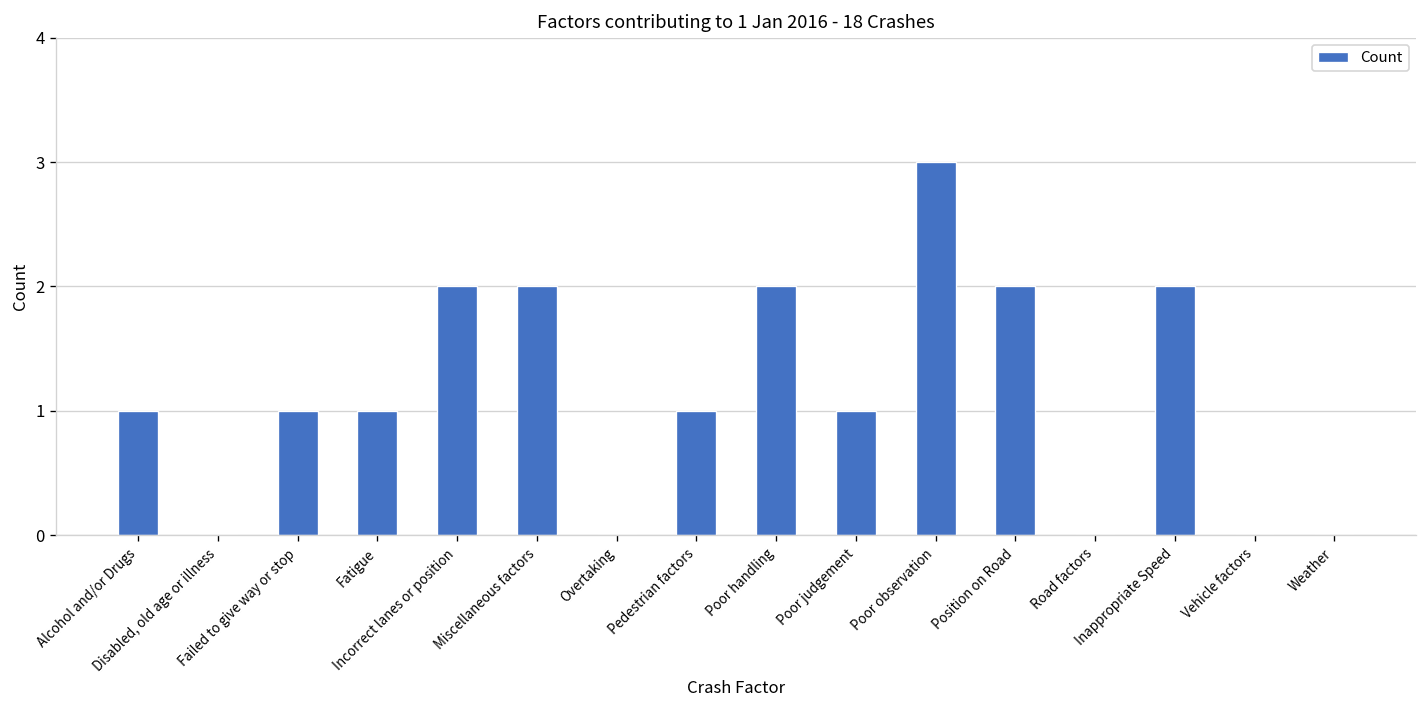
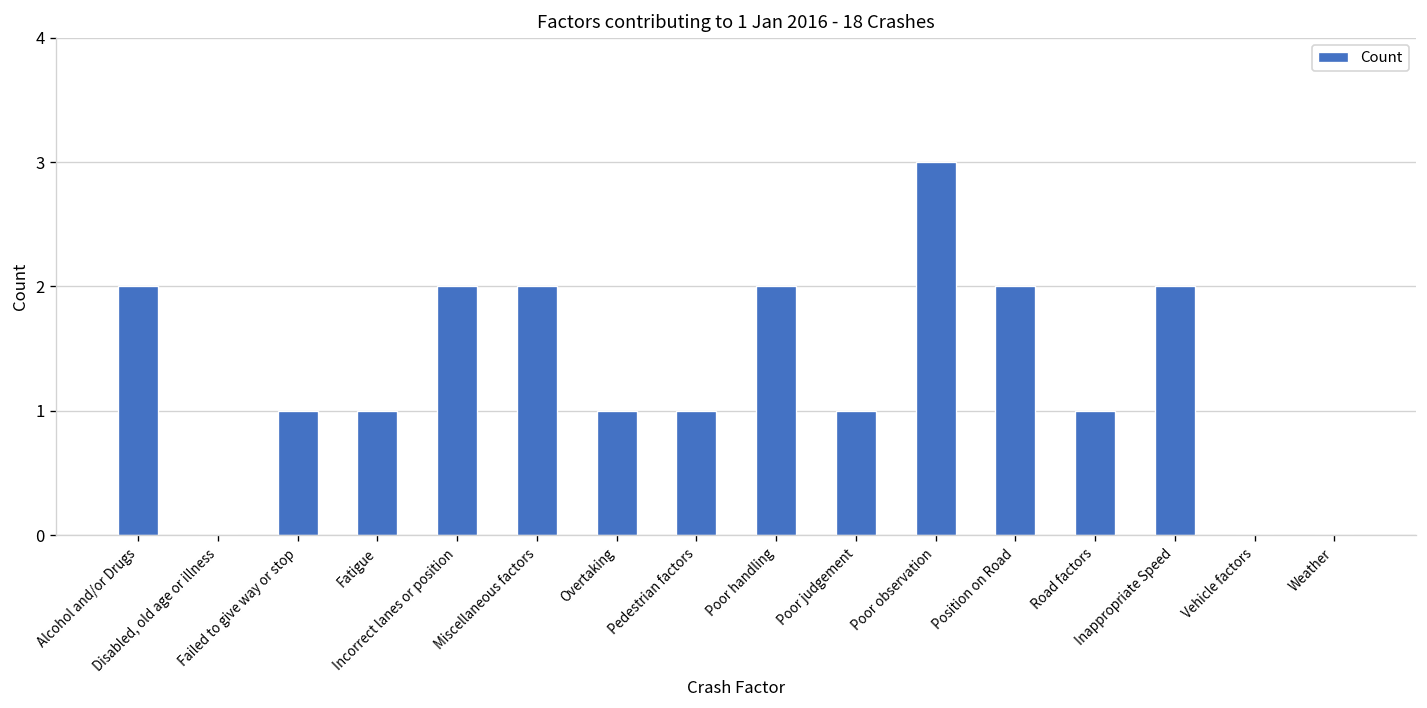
  {
-   "Alcohol and/or Drugs": 1,
+   "Alcohol and/or Drugs": 2,
    "Disabled, old age or illness": 0,
    "Failed to give way or stop": 1,
    "Fatigue": 1,
    "Incorrect lanes or position": 2,
    "Miscellaneous factors": 2,
-   "Overtaking": 0,
+   "Overtaking": 1,
    "Pedestrian factors": 1,
    "Poor handling": 2,
    "Poor judgement": 1,
    "Poor observation": 3,
    "Position on Road": 2,
-   "Road factors": 0,
+   "Road factors": 1,
    "Inappropriate Speed": 2,
    "Vehicle factors": 0,
    "Weather": 0
  }
